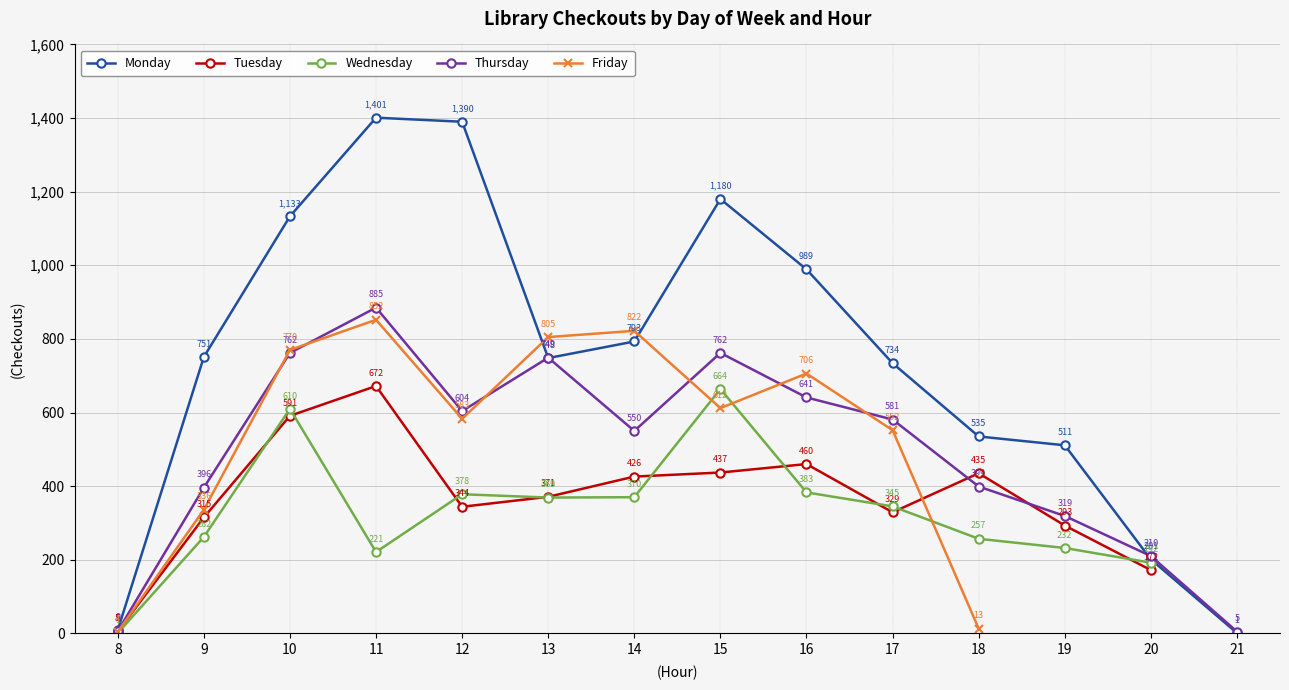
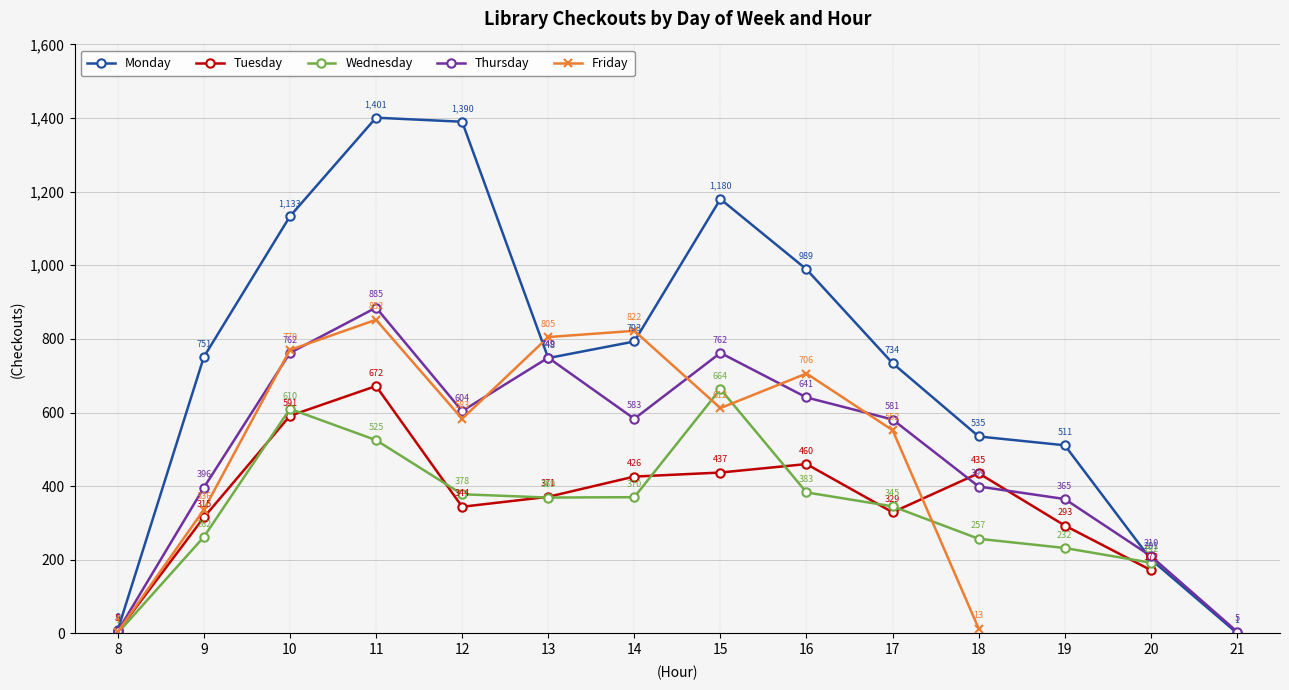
  {
    "Monday": {
      "9": "751",
      "10": "1,133",
      "11": "1,401",
      "12": "1,390",
      "15": "1,180",
      "16": "989",
      "17": "734",
      "18": "535",
      "19": "511"
    },
    "Tuesday": {
      "11": "672",
      "14": "426",
      "15": "437",
      "16": "460",
      "18": "435"
    },
    "Wednesday": {
      "9": "262",
-     "11": "221",
+     "11": "525",
      "12": "378",
      "14": "370",
      "15": "664",
      "16": "383",
      "18": "257",
      "19": "232"
    },
    "Thursday": {
      "9": "396",
      "11": "885",
      "12": "604",
-     "14": "550",
+     "14": "583",
      "15": "762",
      "16": "641",
      "17": "581",
-     "19": "319"
+     "19": "365"
    },
    "Friday": {
      "9": "336",
      "13": "805",
      "14": "822",
      "16": "706",
      "18": "13"
    }
  }
